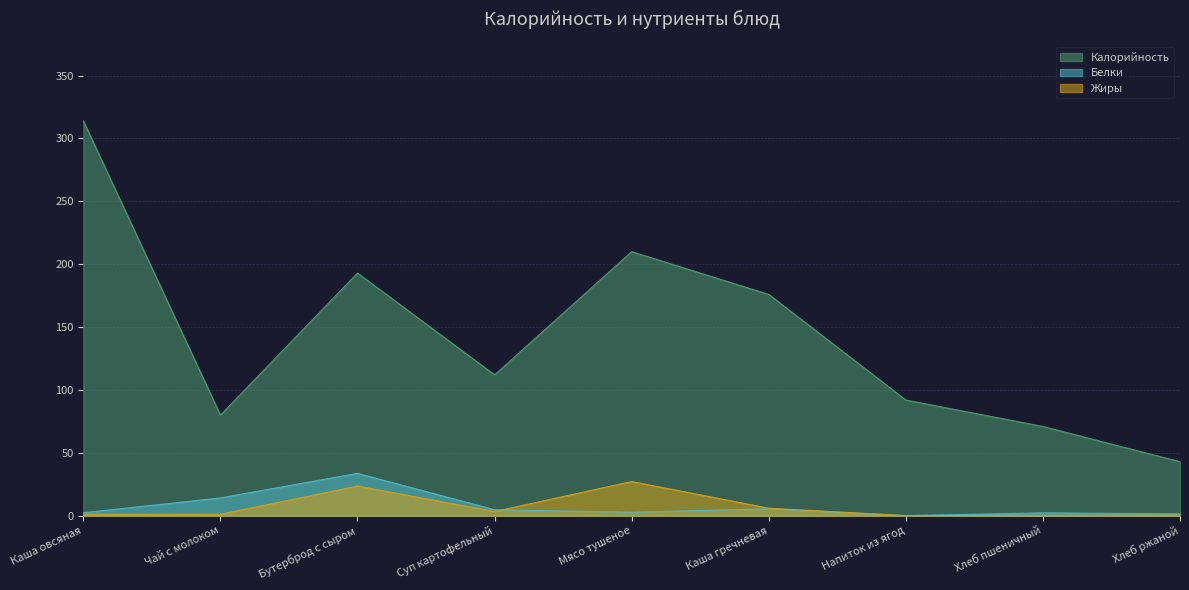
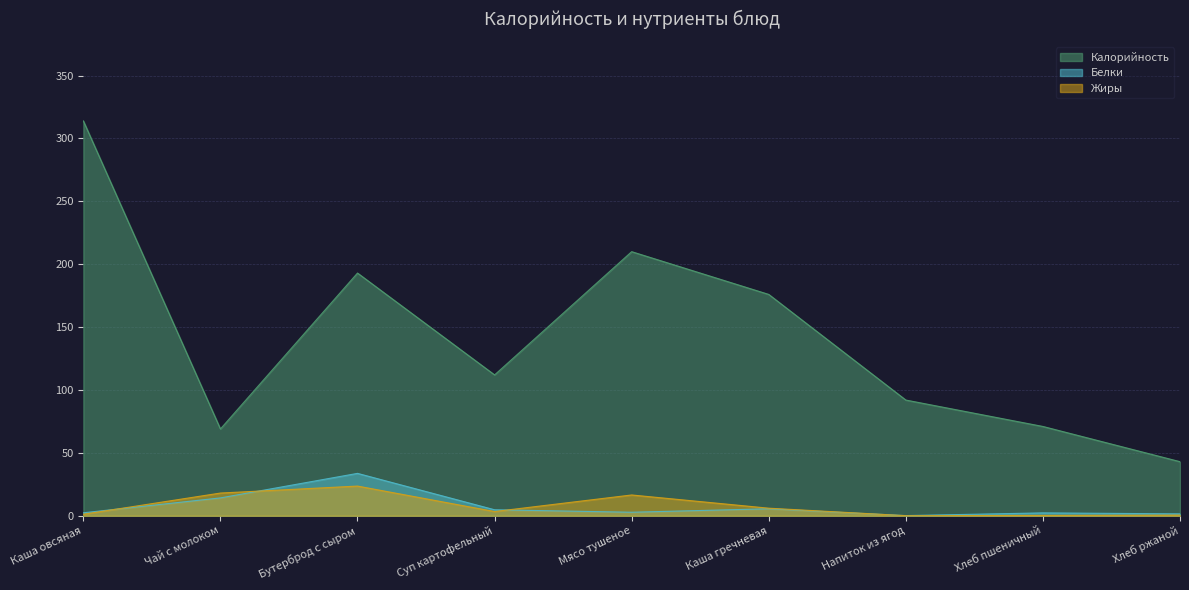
  {
    "Калорийность": {
      "Каша овсяная": 314,
-     "Чай с молоком": 80,
+     "Чай с молоком": 69,
      "Бутерброд с сыром": 193,
      "Суп картофельный": 112,
      "Мясо тушеное": 210,
      "Каша гречневая": 176,
      "Напиток из ягод": 92,
      "Хлеб пшеничный": 71,
      "Хлеб ржаной": 43
    },
    "Белки": {
      "Чай с молоком": 14,
      "Бутерброд с сыром": 34,
      "Мясо тушеное": 3
    },
    "Жиры": {
-     "Чай с молоком": 1,
+     "Чай с молоком": 18,
      "Бутерброд с сыром": 24,
-     "Мясо тушеное": 27
+     "Мясо тушеное": 17
    }
  }
